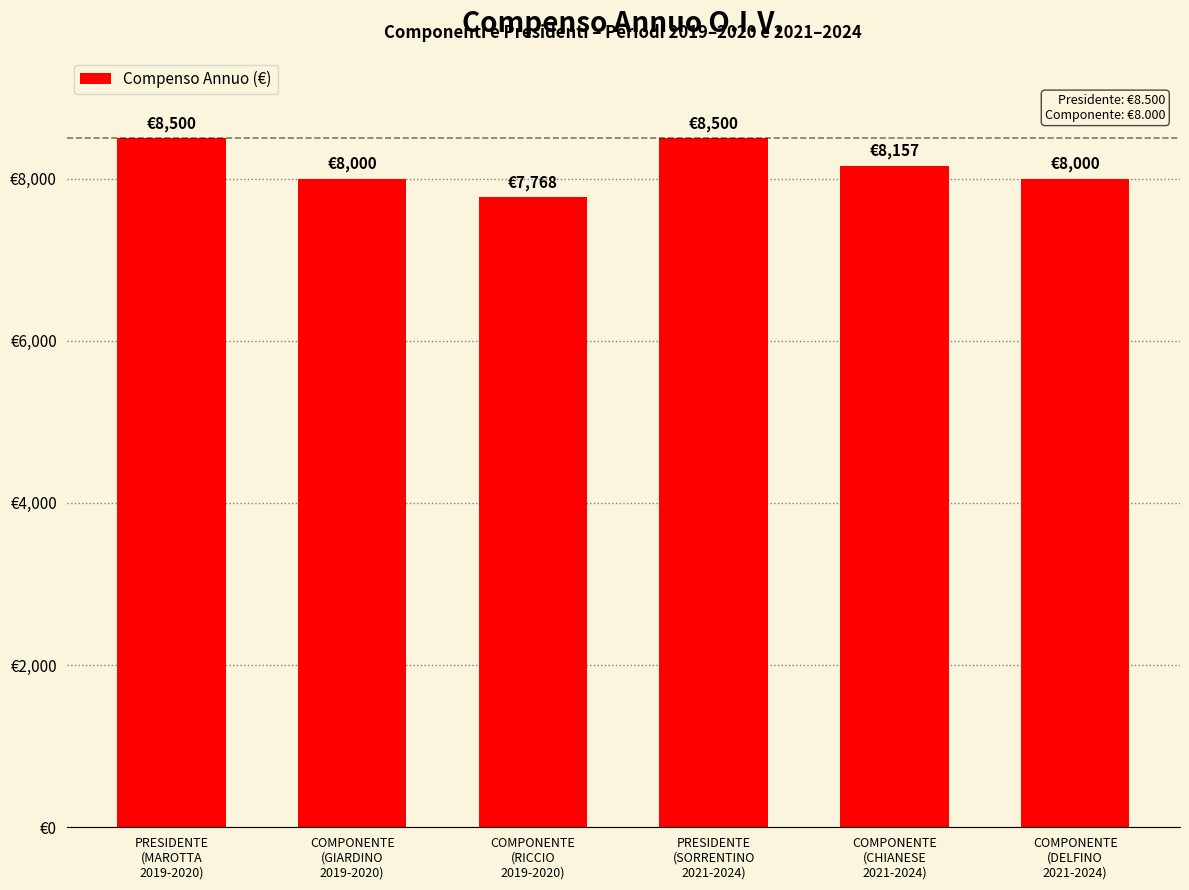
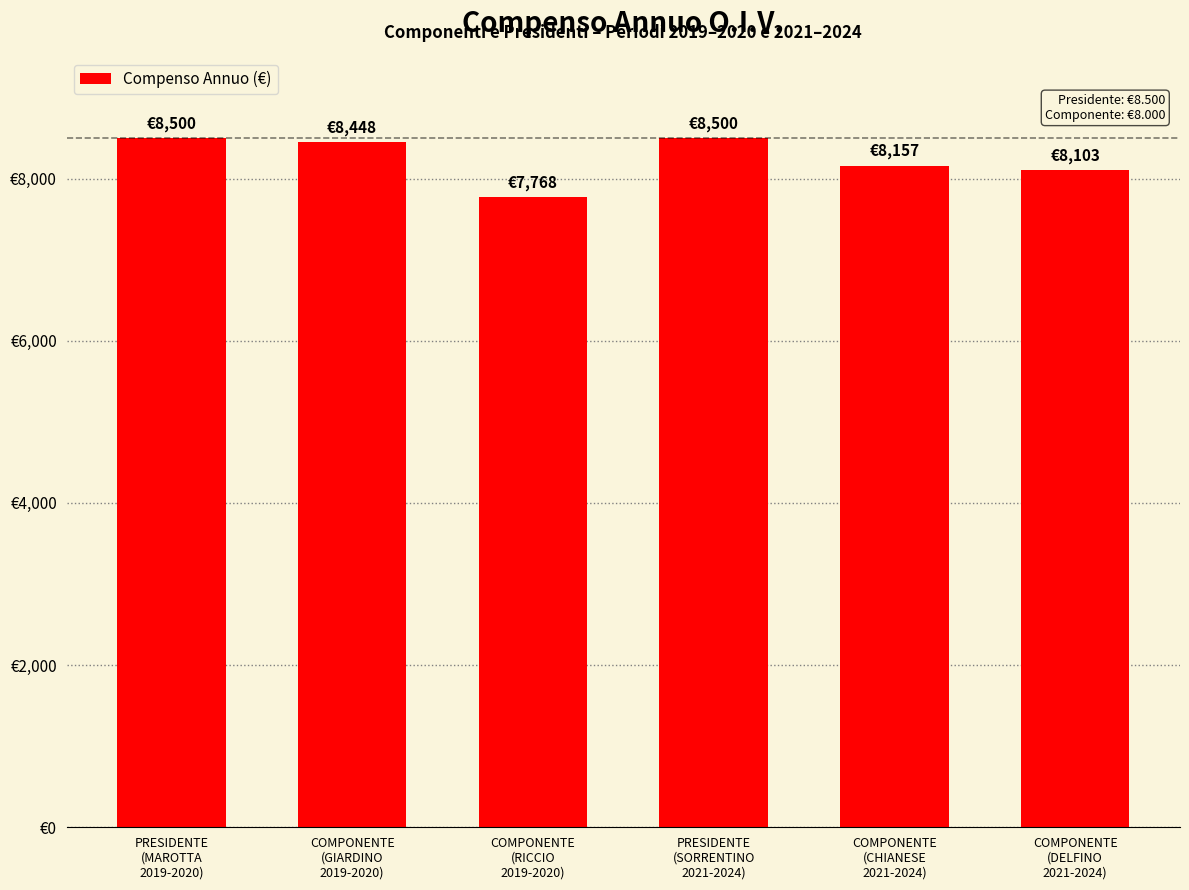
  {
    "PRESIDENTE (MAROTTA 2019-2020)": "€8,500",
-   "COMPONENTE (GIARDINO 2019-2020)": "€8,000",
+   "COMPONENTE (GIARDINO 2019-2020)": "€8,448",
    "COMPONENTE (RICCIO 2019-2020)": "€7,768",
    "PRESIDENTE (SORRENTINO 2021-2024)": "€8,500",
    "COMPONENTE (CHIANESE 2021-2024)": "€8,157",
-   "COMPONENTE (DELFINO 2021-2024)": "€8,000"
+   "COMPONENTE (DELFINO 2021-2024)": "€8,103"
  }
